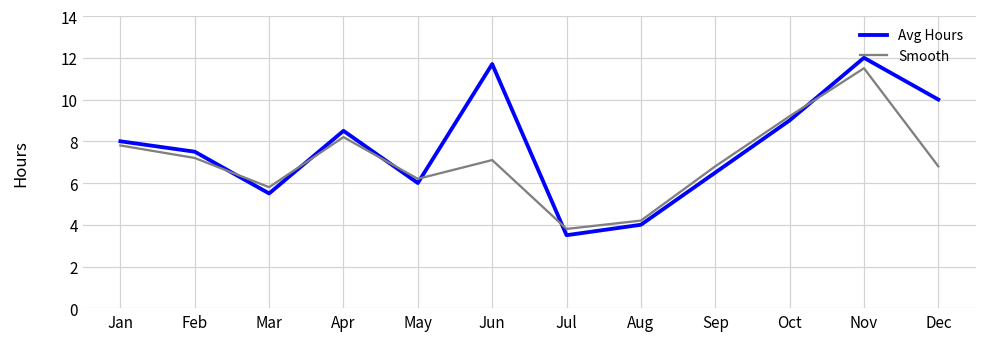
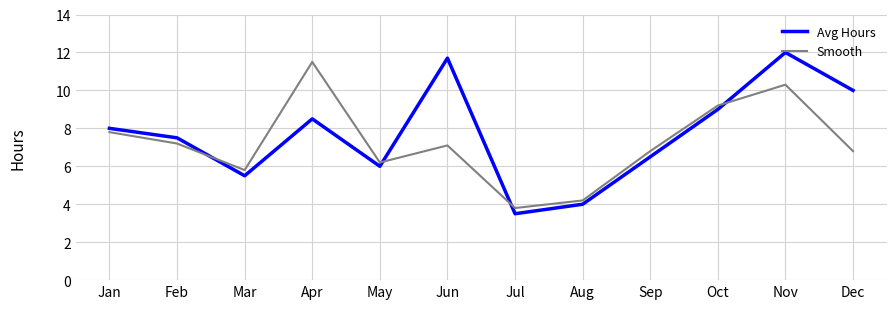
  {
    "Avg Hours": {
      "Jan": 8.0,
      "Feb": 7.5,
      "Mar": 5.5,
      "Apr": 8.5,
      "May": 6.0,
      "Jun": 11.7,
      "Jul": 3.5,
      "Aug": 4.0,
      "Sep": 6.5,
      "Oct": 9.0,
      "Nov": 12.0,
      "Dec": 10.0
    },
    "Smooth": {
      "Jan": 7.8,
      "Feb": 7.2,
      "Mar": 5.8,
-     "Apr": 8.2,
+     "Apr": 11.5,
      "May": 6.2,
      "Jun": 7.1,
      "Jul": 3.8,
      "Aug": 4.2,
      "Sep": 6.8,
      "Oct": 9.2,
-     "Nov": 11.5,
+     "Nov": 10.3,
      "Dec": 6.8
    }
  }
